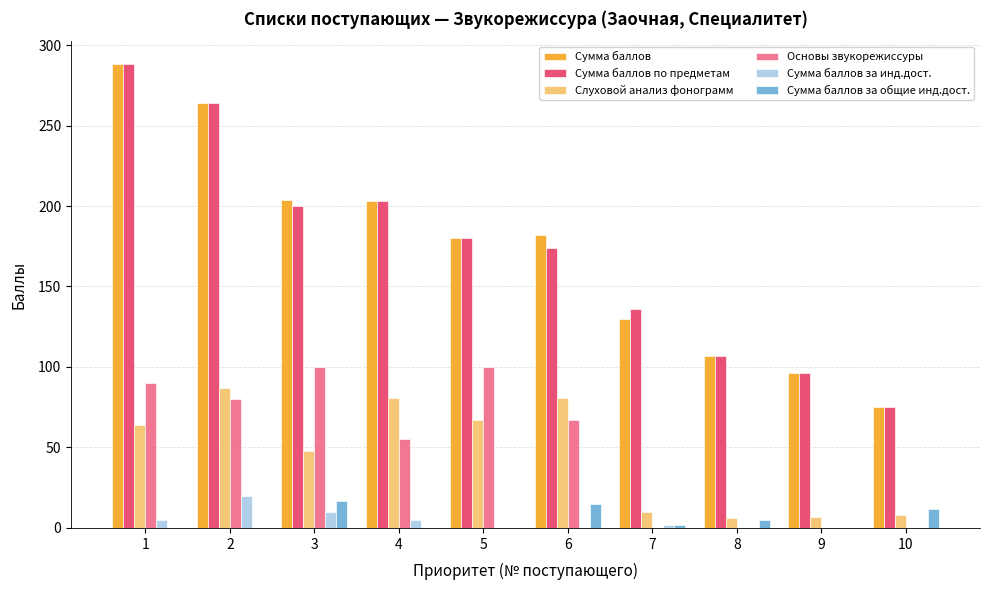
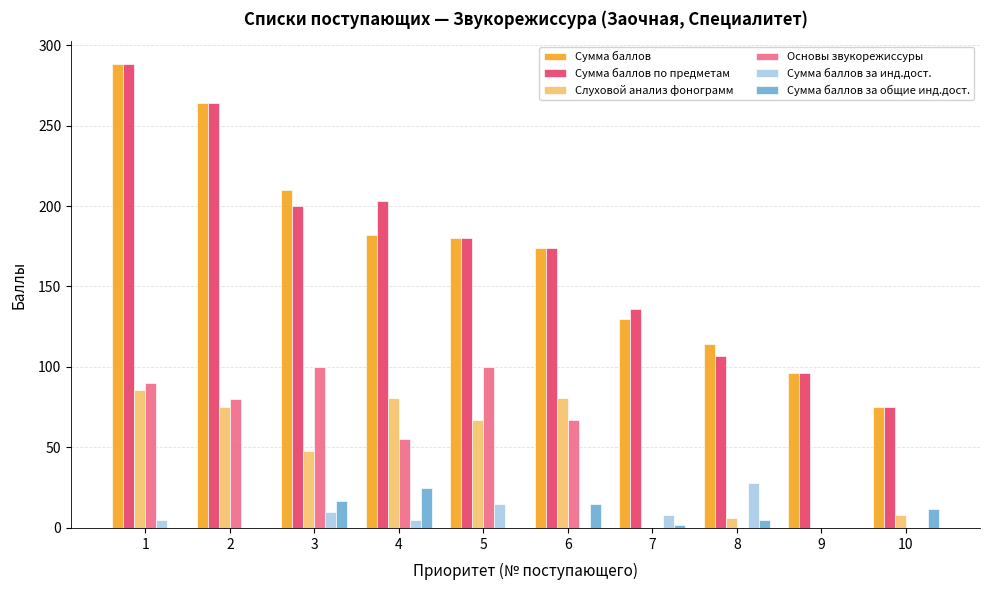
  {
    "Сумма баллов": {
      "1": 288,
      "2": 264,
-     "3": 204,
-     "4": 203,
+     "3": 210,
+     "4": 182,
      "5": 180,
-     "6": 182,
+     "6": 174,
      "7": 130,
-     "8": 107,
+     "8": 114,
      "9": 96,
      "10": 75
    },
    "Слуховой анализ фонограмм": {
-     "1": 64,
-     "2": 87,
+     "1": 86,
+     "2": 75,
      "3": 48,
      "4": 81,
      "5": 67,
      "6": 81,
-     "7": 10,
+     "7": 0,
      "8": 6,
-     "9": 7,
+     "9": 0,
      "10": 8
    },
    "Сумма баллов за инд.дост.": {
      "1": 5,
-     "2": 20,
+     "2": 0,
      "3": 10,
      "4": 5,
-     "5": 0,
+     "5": 15,
      "6": 0,
-     "7": 2,
-     "8": 0,
+     "7": 8,
+     "8": 28,
      "9": 0,
      "10": 0
    },
    "Сумма баллов за общие инд.дост.": {
      "1": 0,
      "2": 0,
      "3": 17,
-     "4": 0,
+     "4": 25,
      "5": 0,
      "6": 15,
      "7": 2,
      "8": 5,
      "9": 0,
      "10": 12
    }
  }
